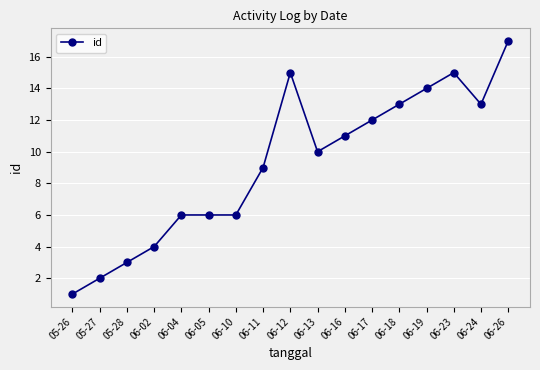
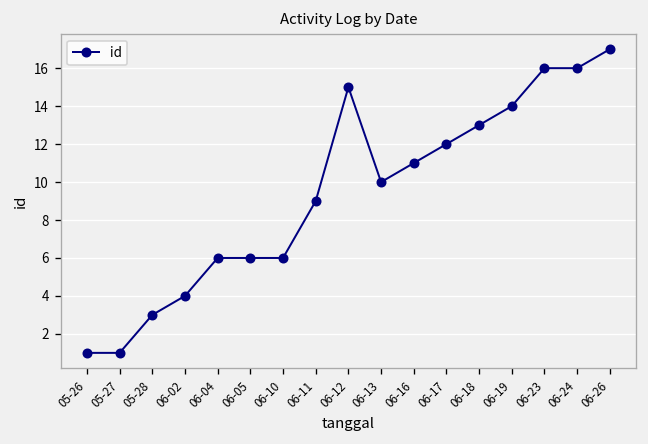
  {
    "05-26": 1,
-   "05-27": 2,
+   "05-27": 1,
    "05-28": 3,
    "06-02": 4,
    "06-04": 6,
    "06-05": 6,
    "06-10": 6,
    "06-11": 9,
    "06-12": 15,
    "06-13": 10,
    "06-16": 11,
    "06-17": 12,
    "06-18": 13,
    "06-19": 14,
-   "06-23": 15,
-   "06-24": 13,
+   "06-23": 16,
+   "06-24": 16,
    "06-26": 17
  }
